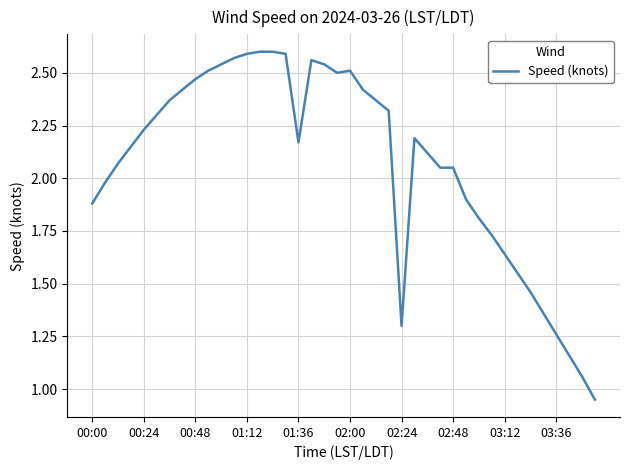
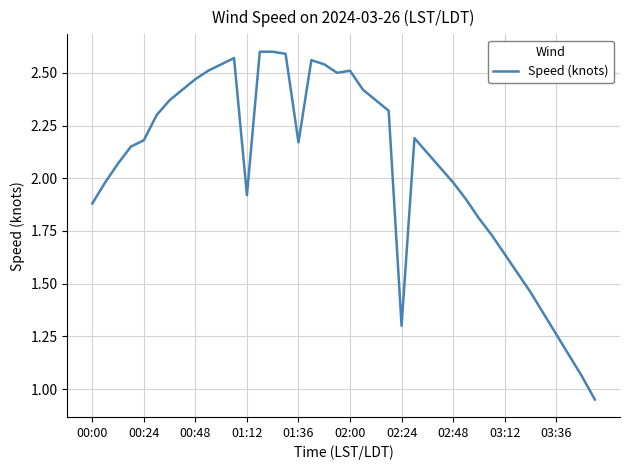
  {
    "00:00": 1.88,
-   "00:24": 2.23,
+   "00:24": 2.18,
    "00:48": 2.47,
-   "01:12": 2.59,
+   "01:12": 1.92,
    "01:36": 2.17,
    "02:00": 2.51,
    "02:24": 1.30,
-   "02:48": 2.05,
+   "02:48": 1.98,
    "03:12": 1.64,
    "03:36": 1.26
  }
